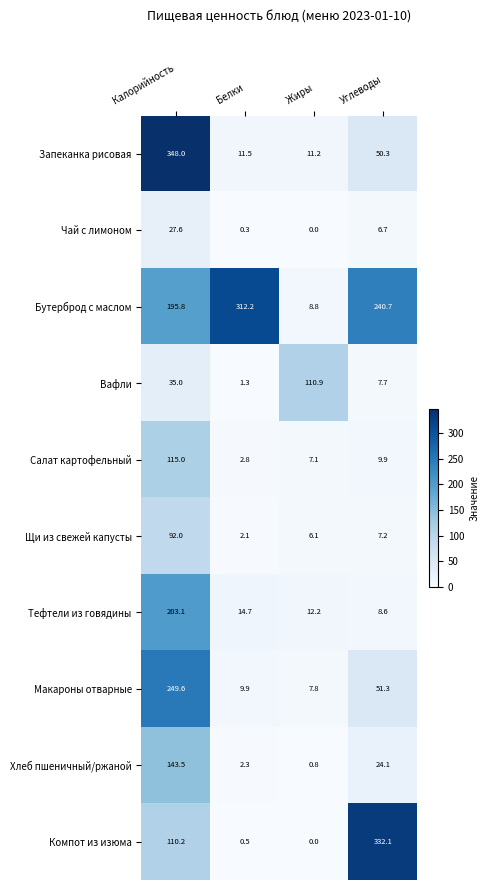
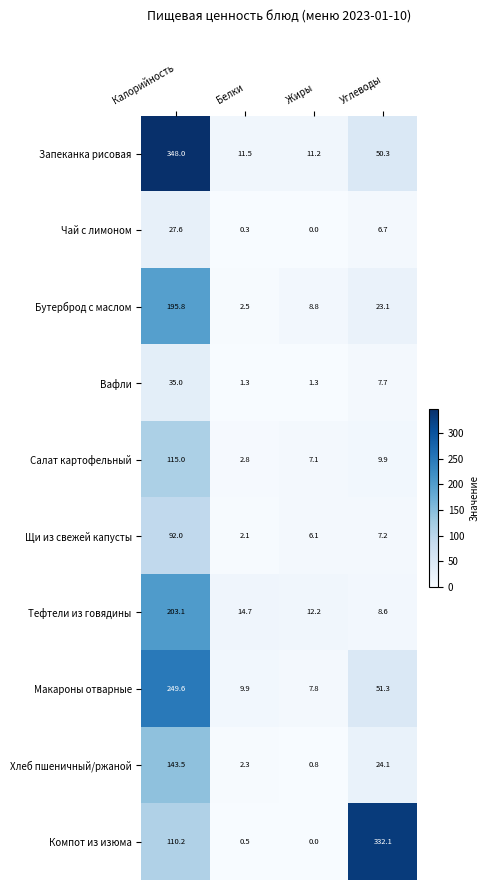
  {
    "Запеканка рисовая": {
      "Калорийность": 348.0,
      "Белки": 11.5,
      "Жиры": 11.2,
      "Углеводы": 50.3
    },
    "Чай с лимоном": {
      "Калорийность": 27.6,
      "Белки": 0.3,
      "Жиры": 0.0,
      "Углеводы": 6.7
    },
    "Бутерброд с маслом": {
      "Калорийность": 195.8,
-     "Белки": 312.2,
+     "Белки": 2.5,
      "Жиры": 8.8,
-     "Углеводы": 240.7
+     "Углеводы": 23.1
    },
    "Вафли": {
      "Калорийность": 35.0,
      "Белки": 1.3,
-     "Жиры": 110.9,
+     "Жиры": 1.3,
      "Углеводы": 7.7
    },
    "Салат картофельный": {
      "Калорийность": 115.0,
      "Белки": 2.8,
      "Жиры": 7.1,
      "Углеводы": 9.9
    },
    "Щи из свежей капусты": {
      "Калорийность": 92.0,
      "Белки": 2.1,
      "Жиры": 6.1,
      "Углеводы": 7.2
    },
    "Тефтели из говядины": {
      "Калорийность": 203.1,
      "Белки": 14.7,
      "Жиры": 12.2,
      "Углеводы": 8.6
    },
    "Макароны отварные": {
      "Калорийность": 249.6,
      "Белки": 9.9,
      "Жиры": 7.8,
      "Углеводы": 51.3
    },
    "Хлеб пшеничный/ржаной": {
      "Калорийность": 143.5,
      "Белки": 2.3,
      "Жиры": 0.8,
      "Углеводы": 24.1
    },
    "Компот из изюма": {
      "Калорийность": 110.2,
      "Белки": 0.5,
      "Жиры": 0.0,
      "Углеводы": 332.1
    }
  }
